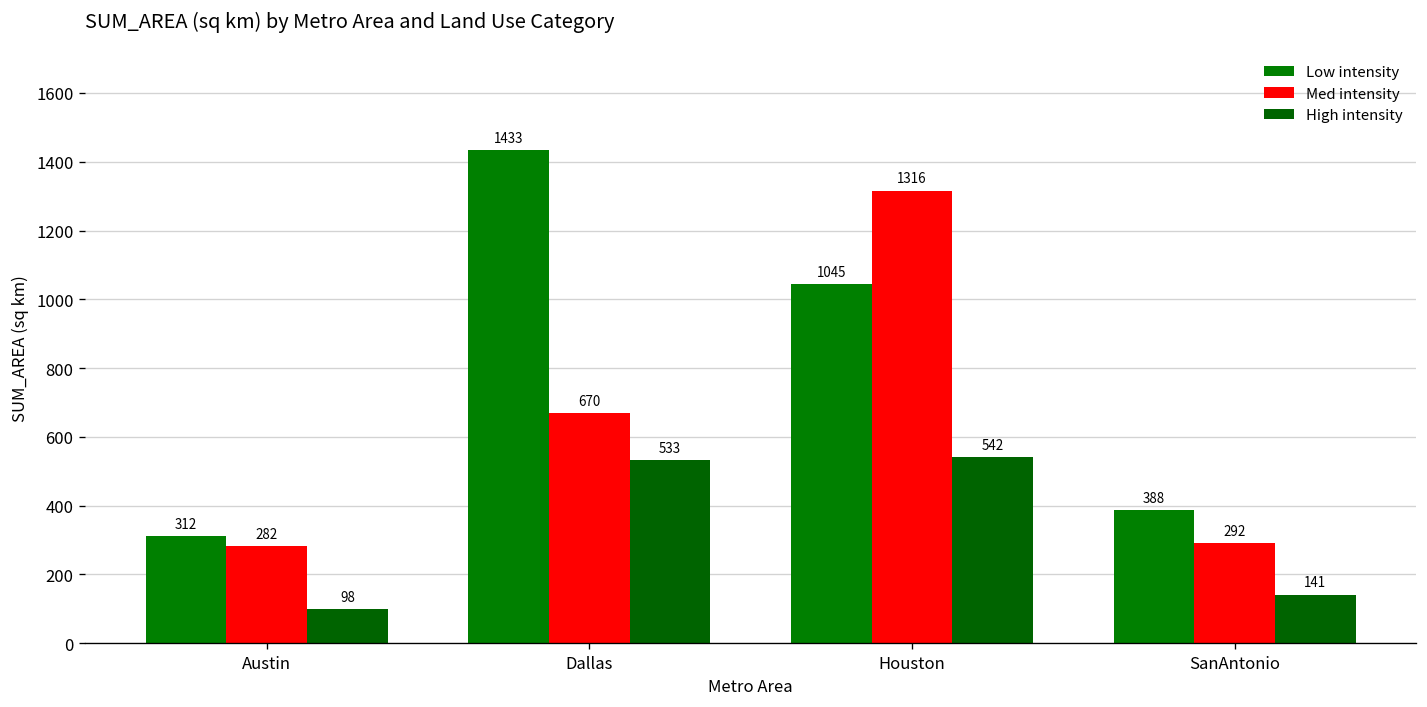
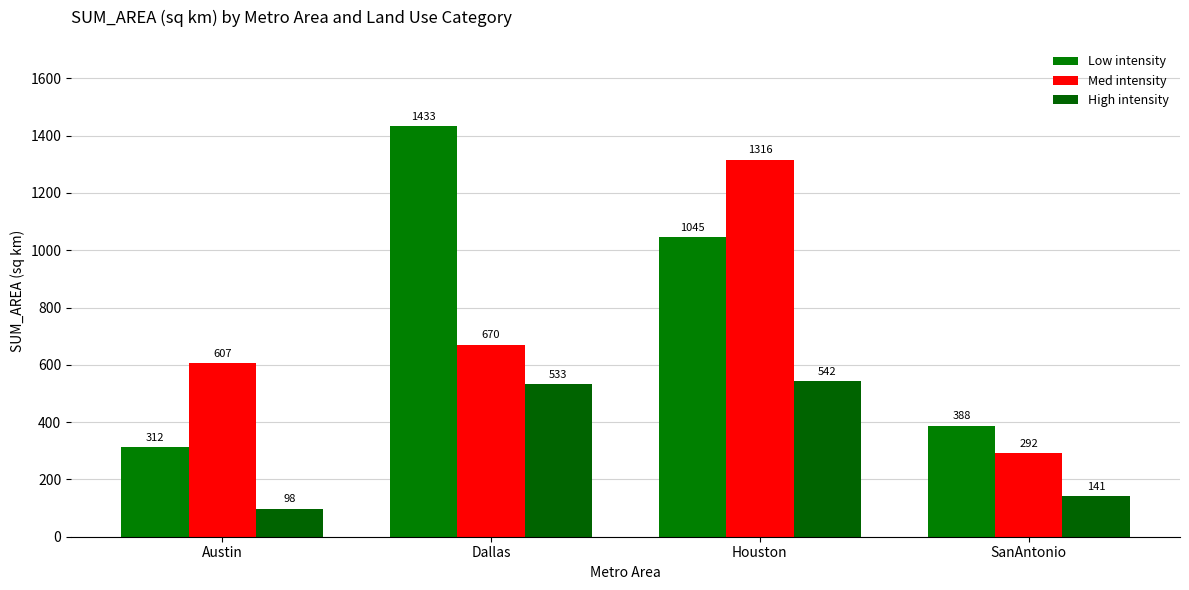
  {
    "Med intensity": {
-     "Austin": 282,
+     "Austin": 607,
      "Dallas": 670,
      "Houston": 1316,
      "SanAntonio": 292
    }
  }
